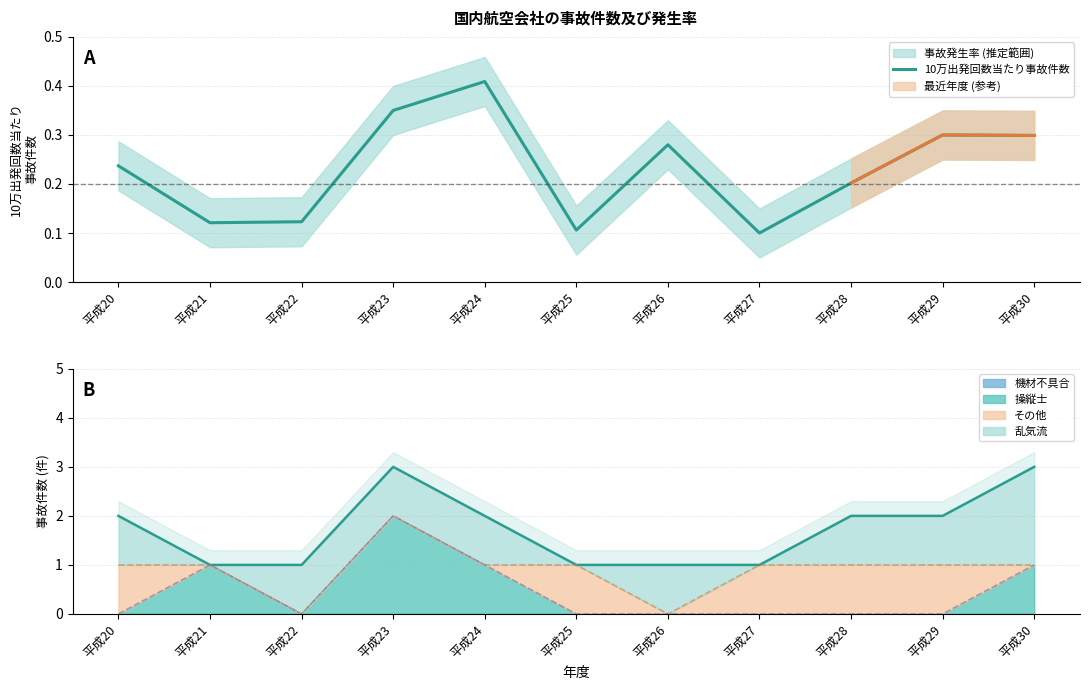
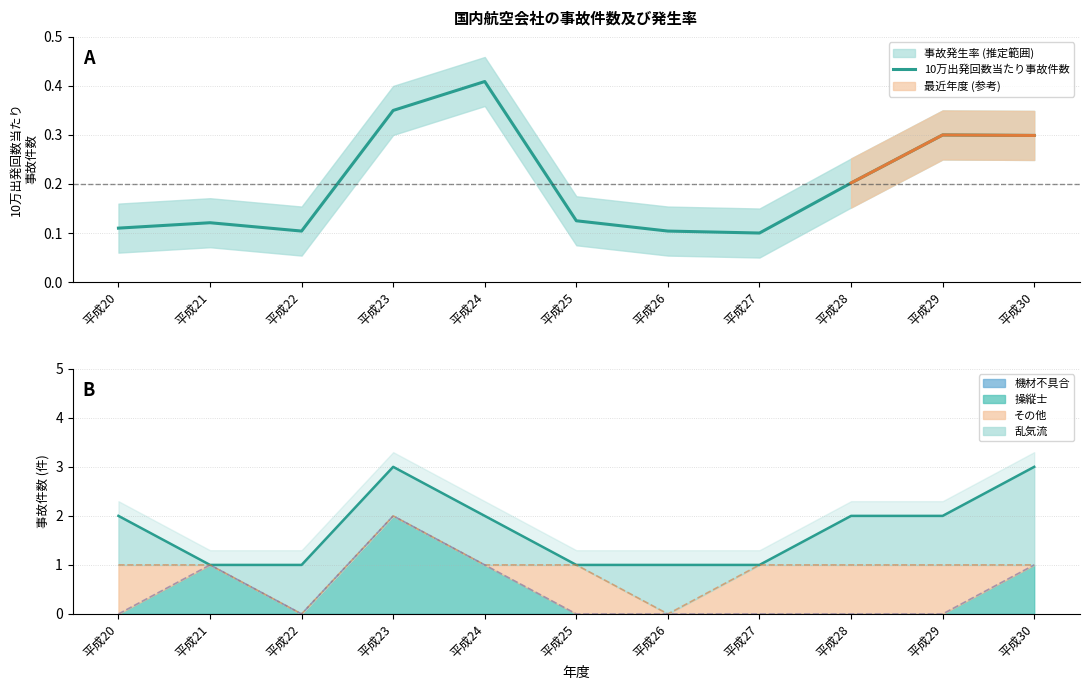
  {
    "国内航空会社の事故件数及び発生率": {
      "10万出発回数当たり事故件数": {
-       "平成20": 0.24,
+       "平成20": 0.11,
        "平成21": 0.12,
-       "平成22": 0.12,
+       "平成22": 0.10,
        "平成23": 0.35,
        "平成24": 0.41,
-       "平成25": 0.11,
-       "平成26": 0.28,
+       "平成25": 0.13,
+       "平成26": 0.10,
        "平成27": 0.10
      }
    }
  }
